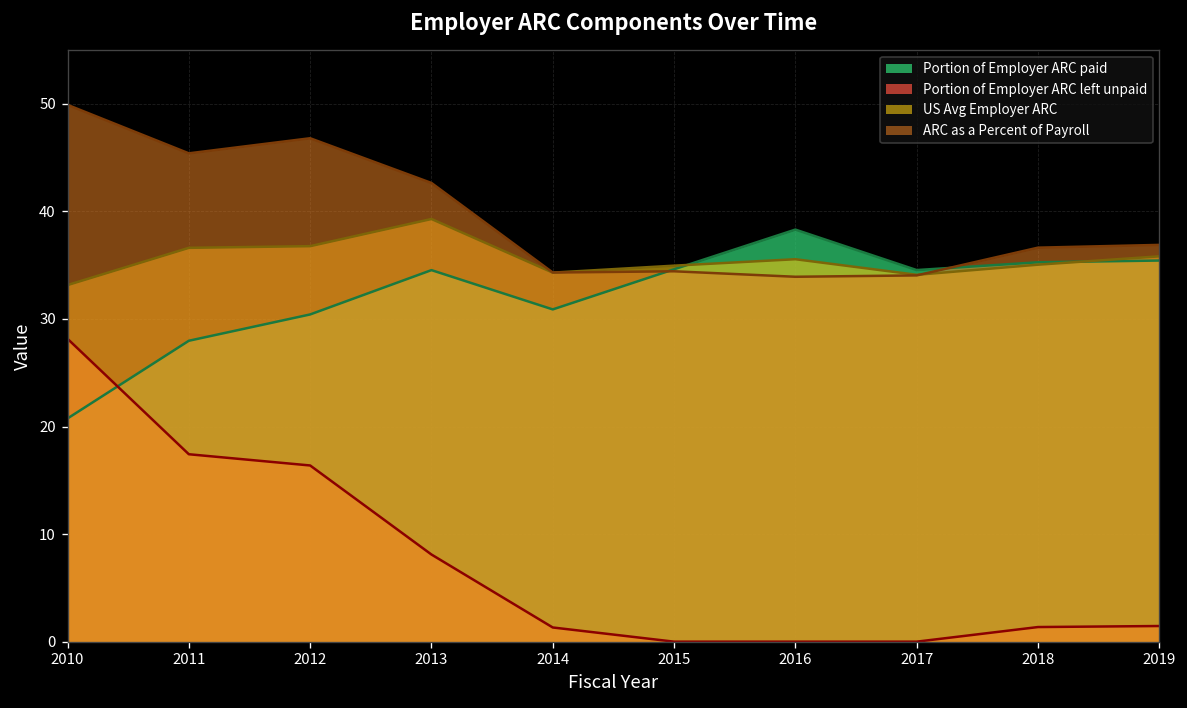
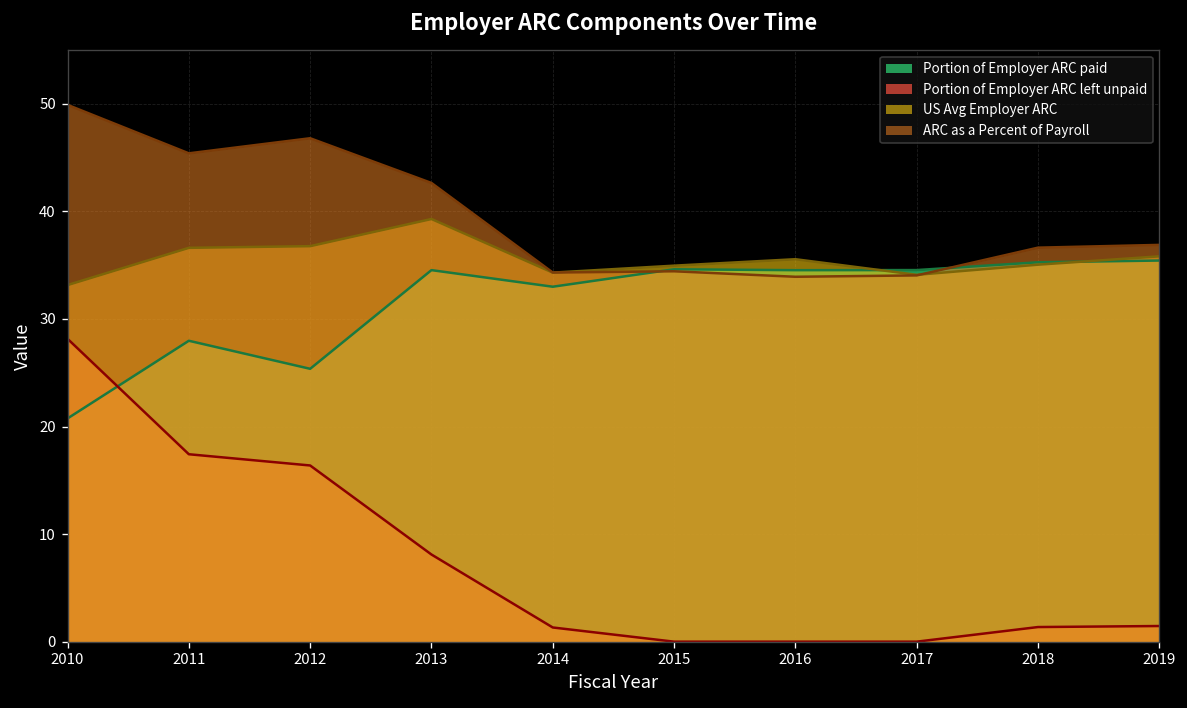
  {
    "Portion of Employer ARC paid": {
      "2010": 21,
      "2011": 28,
-     "2012": 30,
+     "2012": 25,
      "2013": 35,
-     "2014": 31,
-     "2016": 38,
+     "2014": 33,
+     "2016": 35,
      "2017": 35,
      "2019": 35
    },
    "US Avg Employer ARC": {
      "2010": 33,
      "2011": 37,
      "2012": 37,
      "2013": 39,
      "2015": 35,
      "2016": 36,
      "2019": 36
    }
  }
